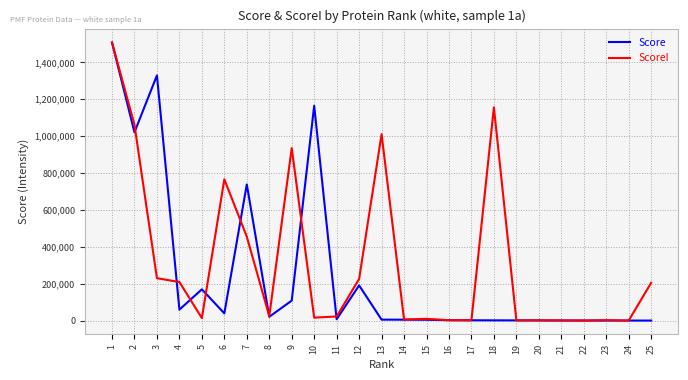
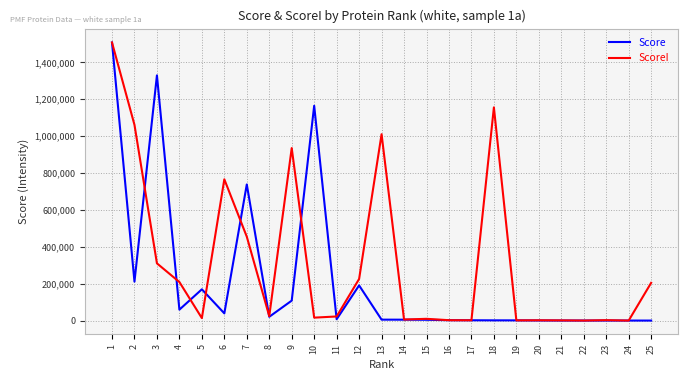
  {
    "Score": {
-     "2": "1,020,000",
+     "2": "210,000",
      "3": "1,330,000",
      "4": "60,000",
      "5": "170,000",
      "6": "40,000",
      "7": "740,000",
      "9": "110,000",
      "10": "1,160,000",
      "11": "10,000",
      "12": "190,000",
      "13": "10,000",
      "18": "0",
      "25": "0"
    },
    "ScoreI": {
      "2": "1,060,000",
-     "3": "230,000",
+     "3": "310,000",
      "4": "210,000",
      "5": "10,000",
      "6": "770,000",
      "7": "450,000",
      "9": "940,000",
      "10": "20,000",
      "11": "20,000",
      "12": "230,000",
      "13": "1,010,000",
      "18": "1,160,000",
      "25": "200,000"
    }
  }
